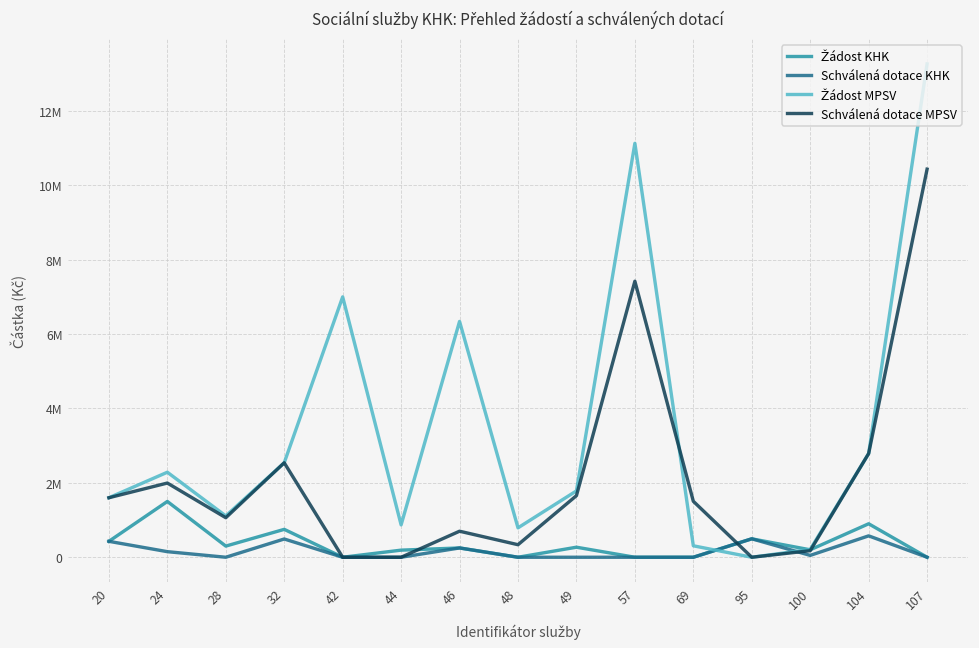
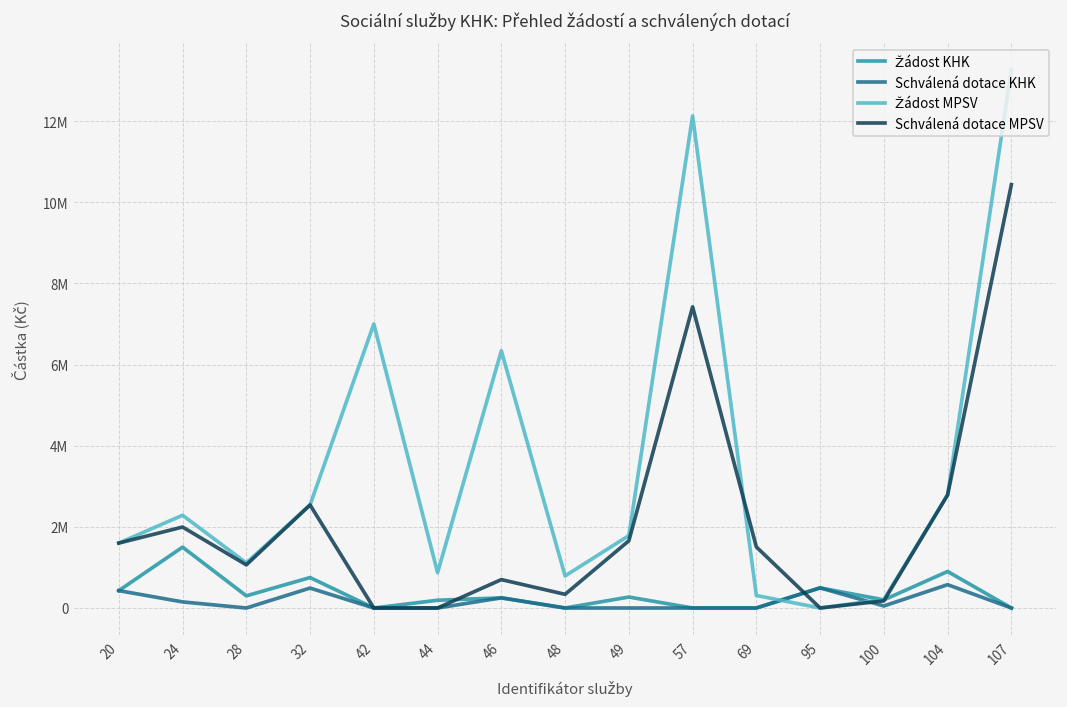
  {
    "Žádost MPSV": {
      "24": 2300000,
      "42": 7000000,
      "44": 900000,
      "46": 6300000,
      "48": 800000,
      "49": 1800000,
-     "57": 11100000,
+     "57": 12100000,
      "69": 300000
    },
    "Schválená dotace MPSV": {
      "24": 2000000,
      "46": 700000,
      "48": 300000,
      "49": 1700000,
      "57": 7400000,
      "69": 1500000,
      "107": 10400000
    }
  }
